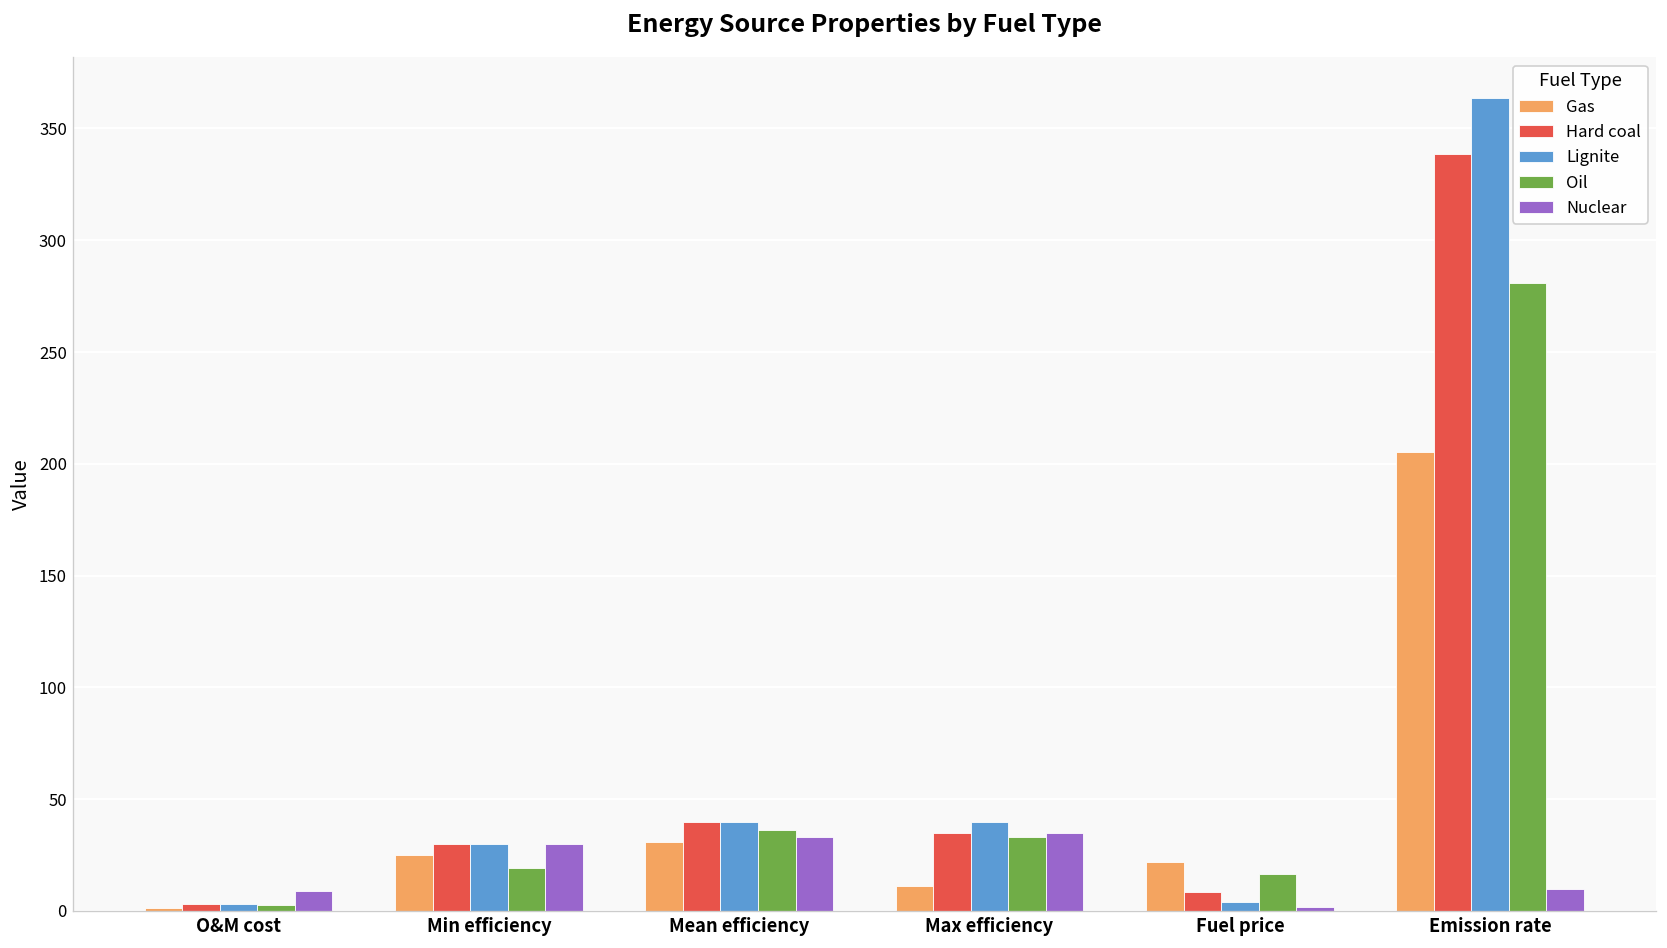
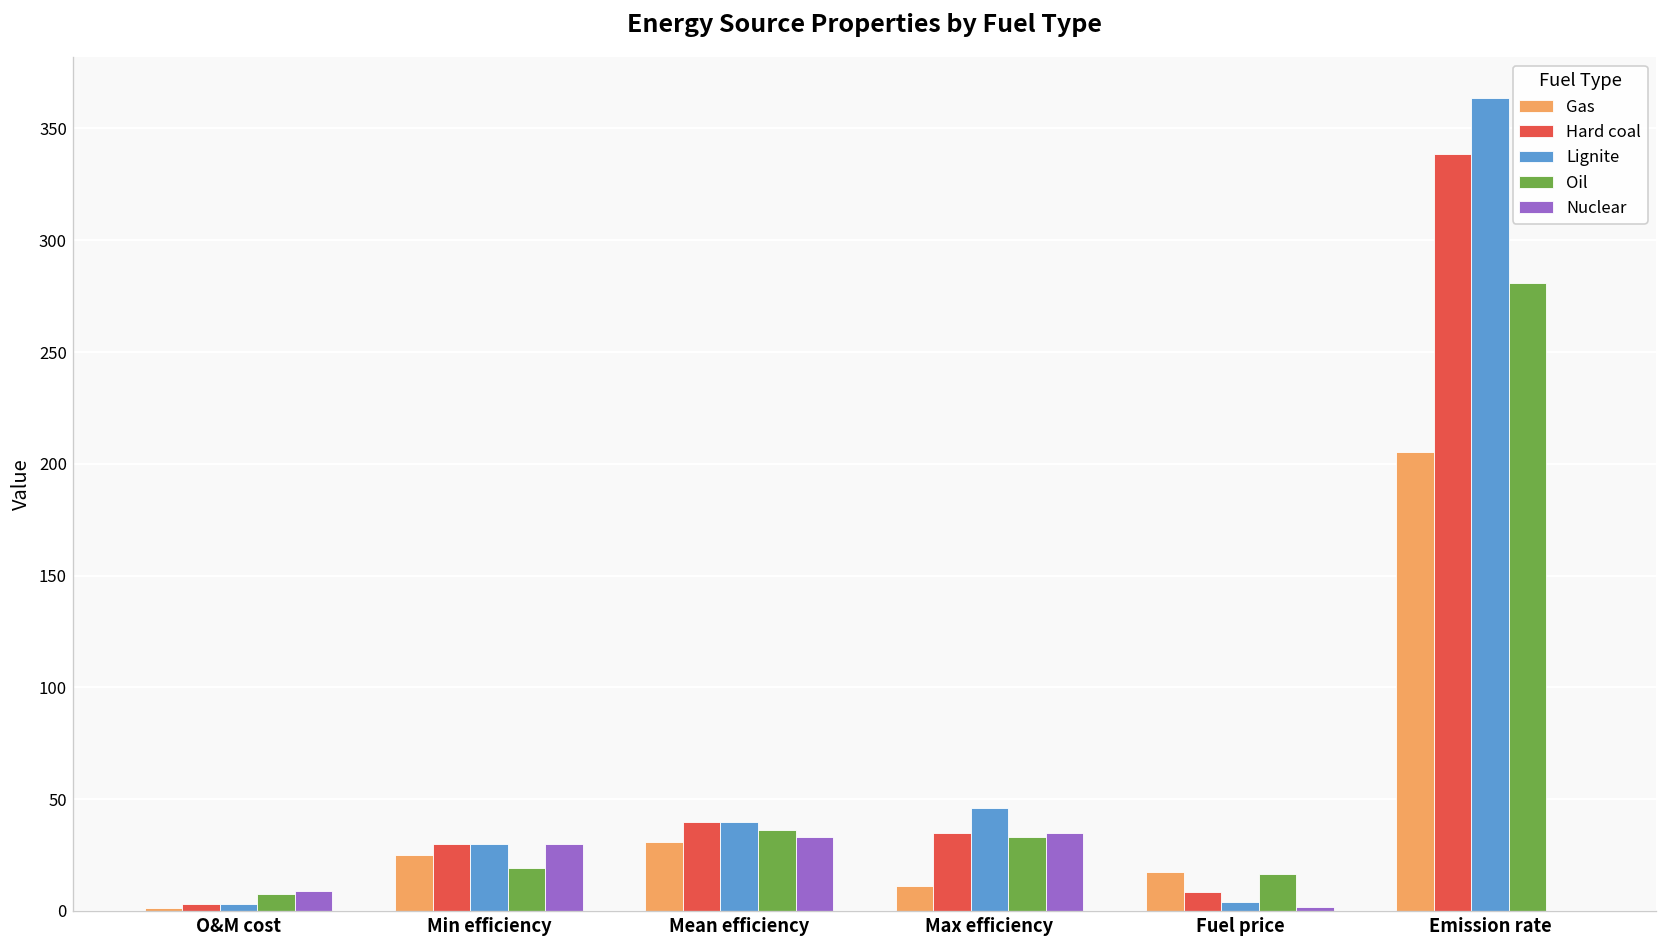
  {
    "Gas": {
      "O&M cost": 1,
      "Min efficiency": 25,
      "Mean efficiency": 31,
      "Max efficiency": 11,
-     "Fuel price": 22,
+     "Fuel price": 17,
      "Emission rate": 205
    },
    "Hard coal": {
      "O&M cost": 3,
      "Min efficiency": 30,
      "Mean efficiency": 40,
      "Max efficiency": 35,
      "Fuel price": 8,
      "Emission rate": 338
    },
    "Lignite": {
      "O&M cost": 3,
      "Min efficiency": 30,
      "Mean efficiency": 40,
-     "Max efficiency": 40,
+     "Max efficiency": 46,
      "Fuel price": 4,
      "Emission rate": 364
    },
    "Oil": {
-     "O&M cost": 3,
+     "O&M cost": 8,
      "Min efficiency": 19,
      "Mean efficiency": 36,
      "Max efficiency": 33,
      "Fuel price": 17,
      "Emission rate": 281
    },
    "Nuclear": {
      "O&M cost": 9,
      "Min efficiency": 30,
      "Mean efficiency": 33,
      "Max efficiency": 35,
      "Fuel price": 2,
-     "Emission rate": 10
+     "Emission rate": 0
    }
  }
